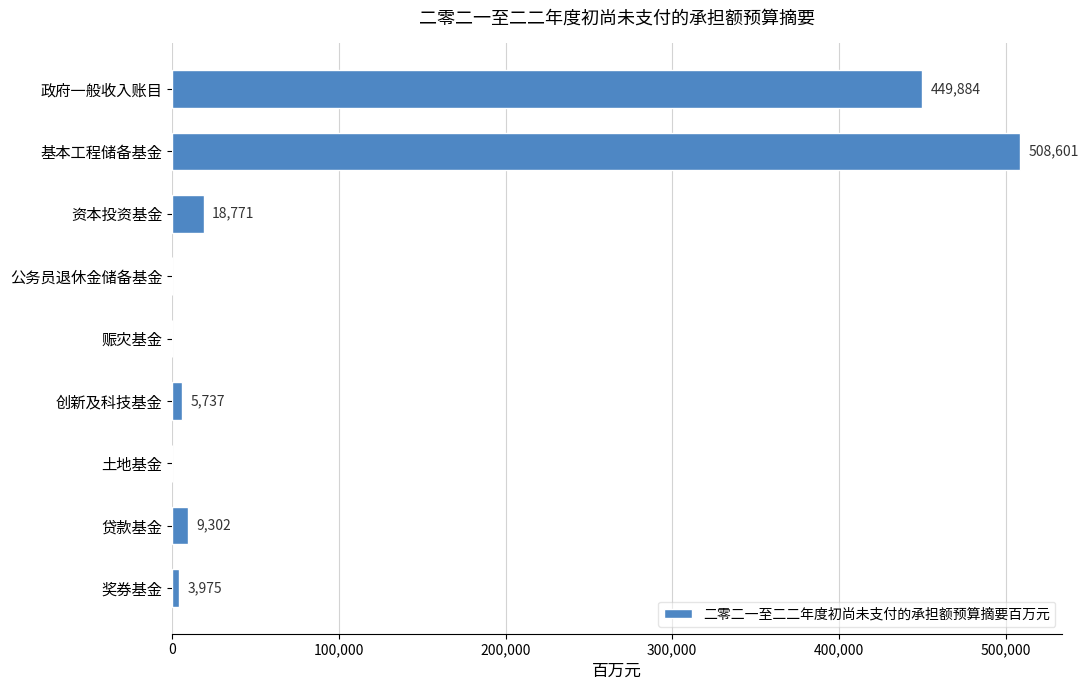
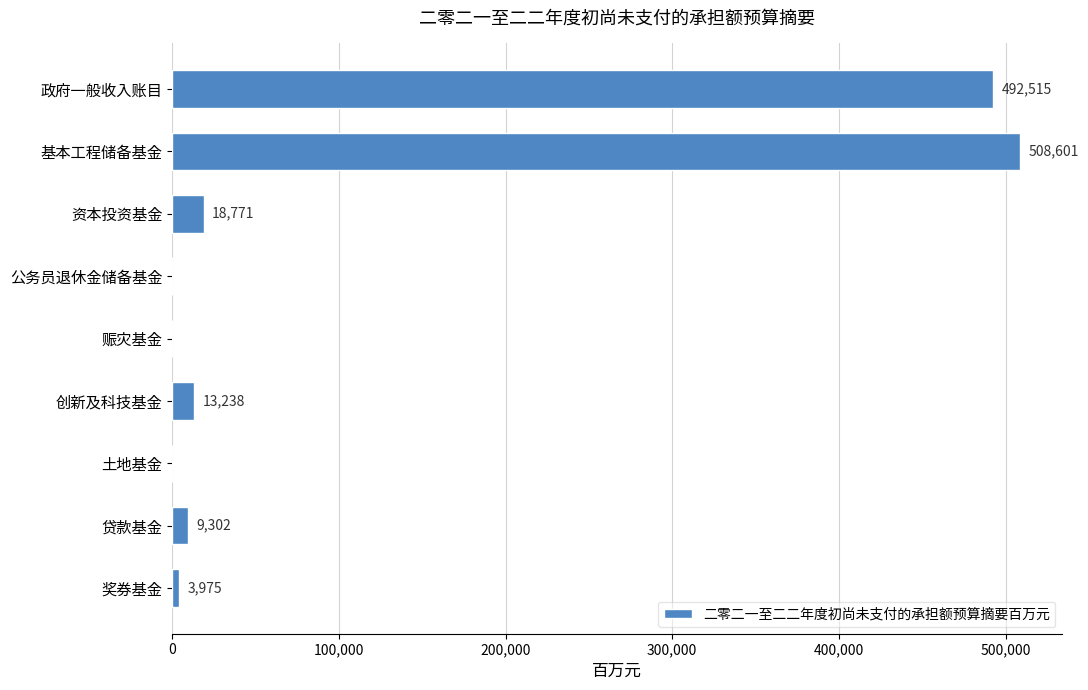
  {
-   "政府一般收入账目": "449,884",
+   "政府一般收入账目": "492,515",
    "基本工程储备基金": "508,601",
    "资本投资基金": "18,771",
-   "创新及科技基金": "5,737",
+   "创新及科技基金": "13,238",
    "贷款基金": "9,302",
    "奖券基金": "3,975"
  }
